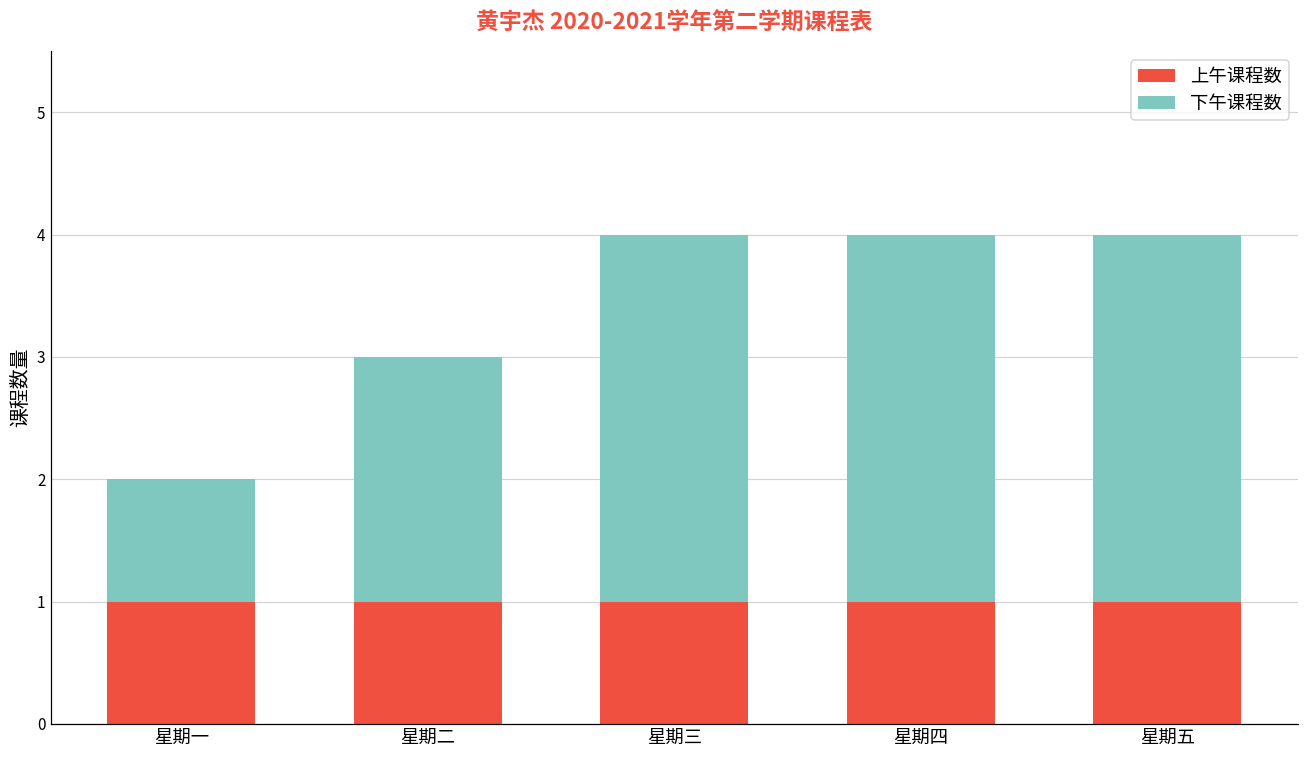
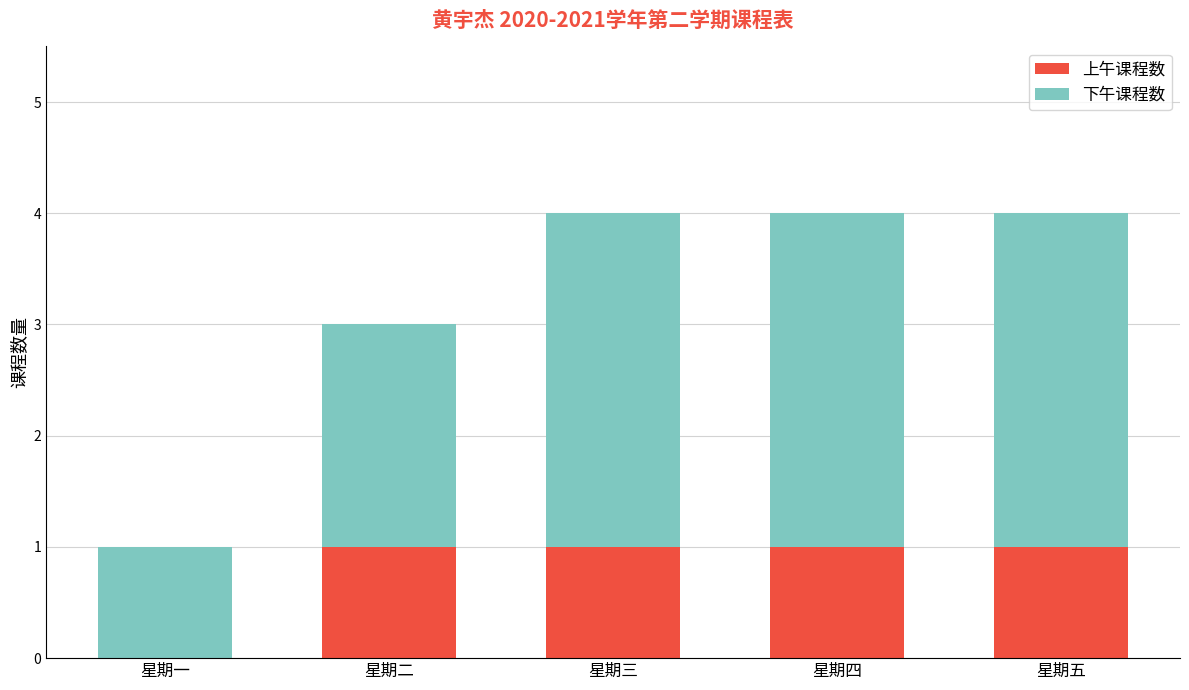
  {
    "上午课程数": {
-     "星期一": 1,
+     "星期一": 0,
      "星期二": 1,
      "星期三": 1,
      "星期四": 1,
      "星期五": 1
    },
    "下午课程数": {
      "星期一": 1,
      "星期二": 2,
      "星期三": 3,
      "星期四": 3,
      "星期五": 3
    }
  }
